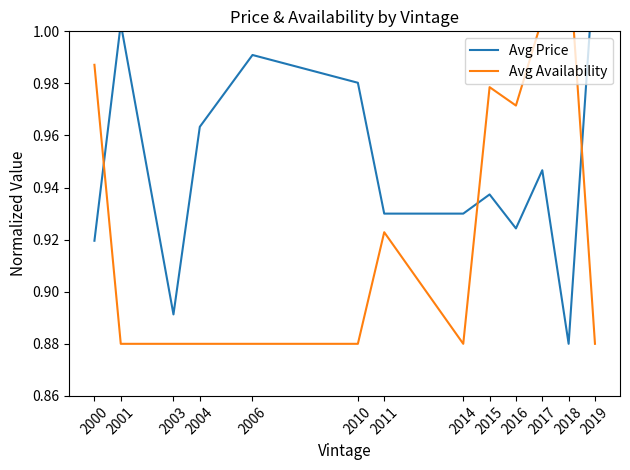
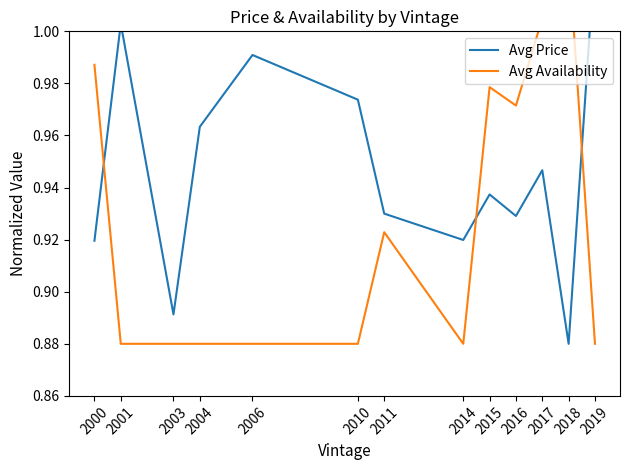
  {
    "Avg Price": {
      "2000": 0.920,
      "2003": 0.891,
      "2004": 0.963,
      "2006": 0.991,
-     "2010": 0.980,
+     "2010": 0.974,
      "2011": 0.930,
-     "2014": 0.930,
+     "2014": 0.920,
      "2015": 0.937,
-     "2016": 0.924,
+     "2016": 0.929,
      "2017": 0.947,
      "2018": 0.880
    },
    "Avg Availability": {
      "2000": 0.987,
      "2001": 0.880,
      "2003": 0.880,
      "2004": 0.880,
      "2006": 0.880,
      "2010": 0.880,
      "2011": 0.923,
      "2014": 0.880,
      "2015": 0.979,
      "2016": 0.972,
      "2019": 0.880
    }
  }
